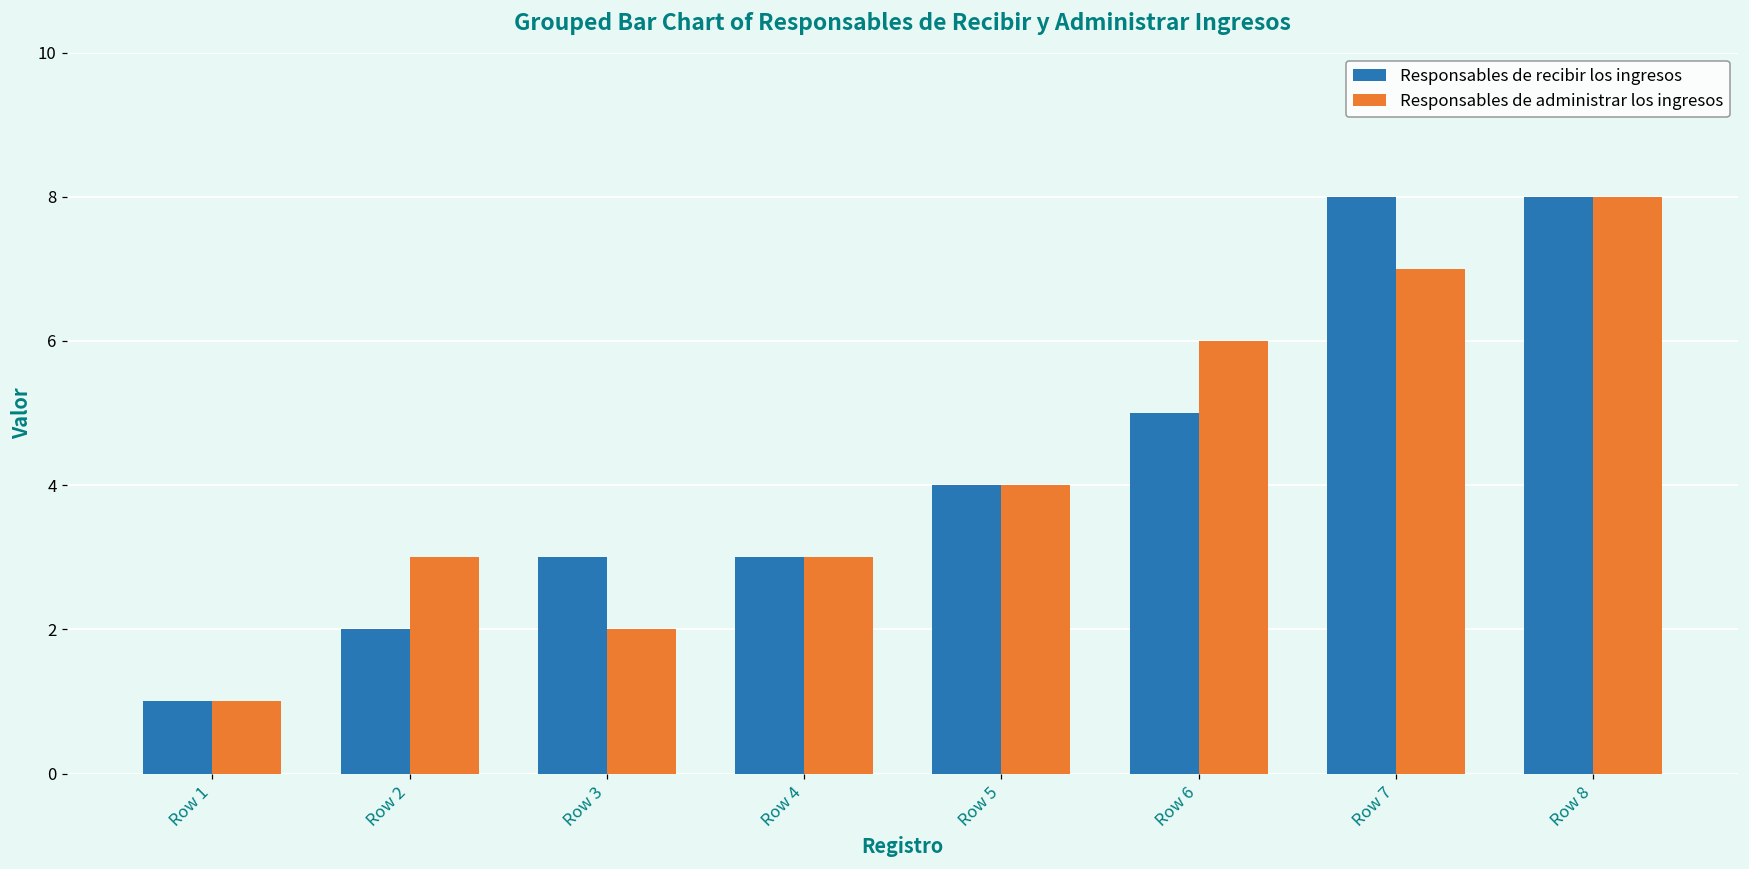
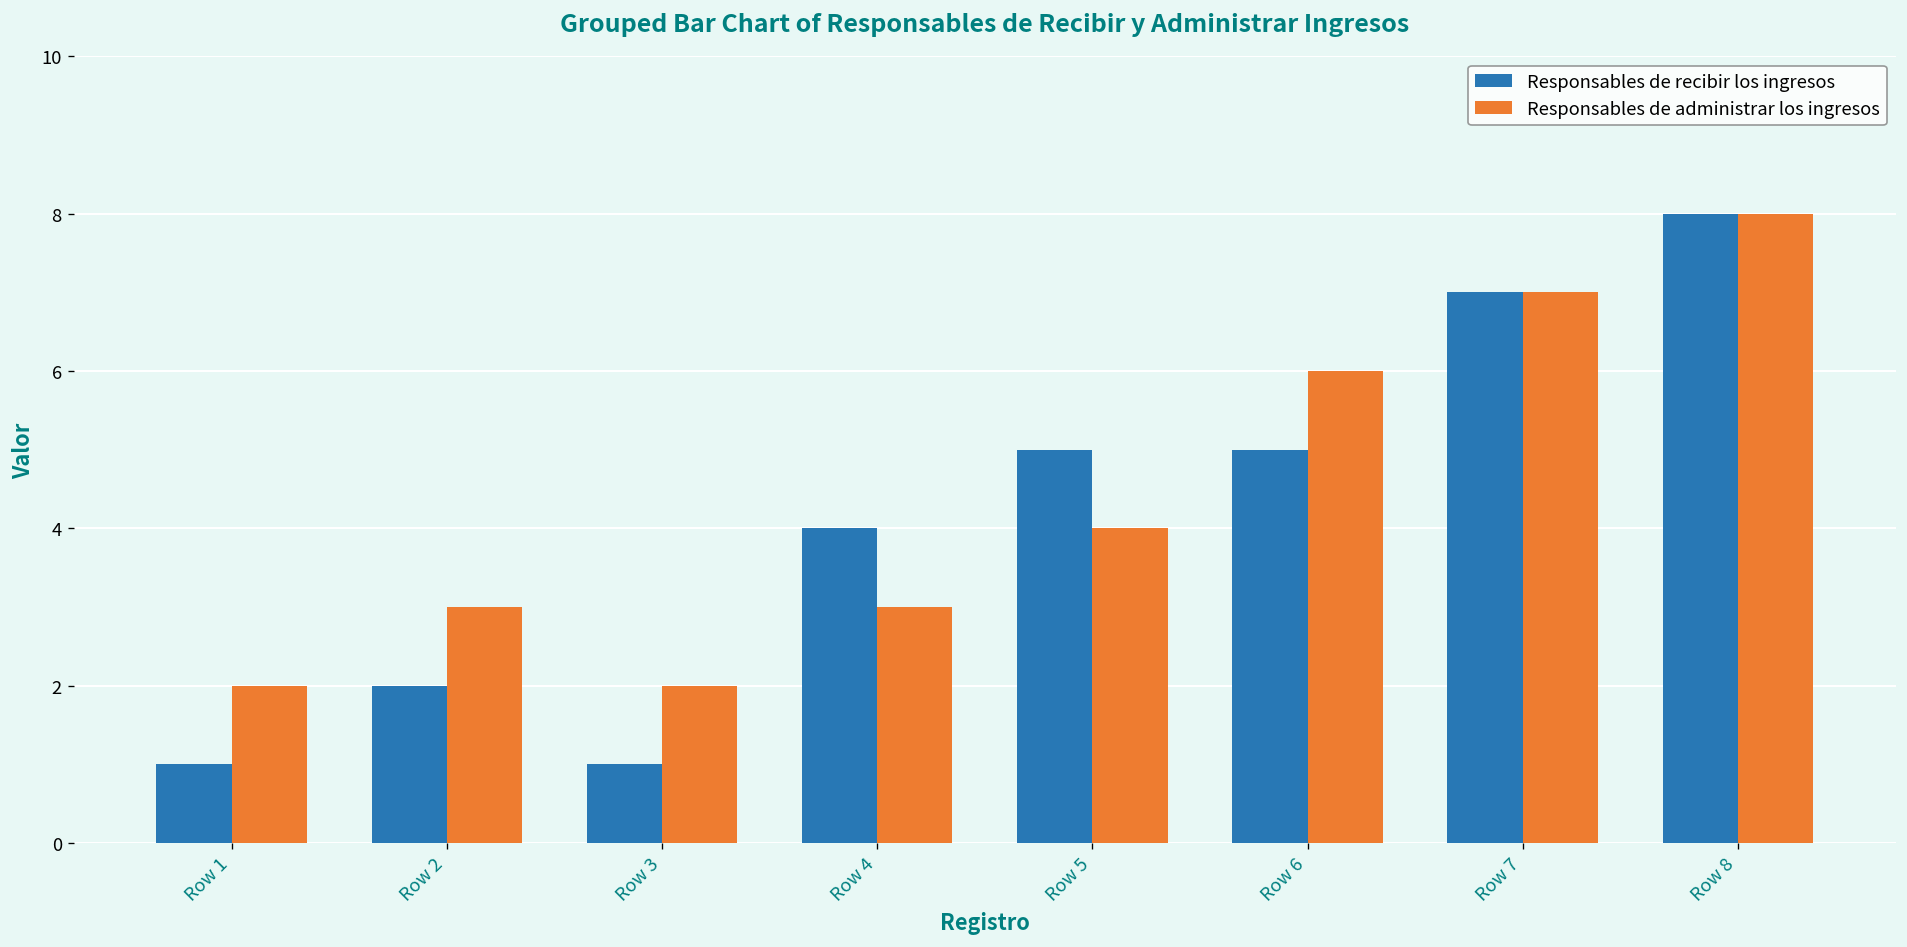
  {
    "Responsables de recibir los ingresos": {
      "Row 1": 1,
      "Row 2": 2,
-     "Row 3": 3,
-     "Row 4": 3,
-     "Row 5": 4,
+     "Row 3": 1,
+     "Row 4": 4,
+     "Row 5": 5,
      "Row 6": 5,
-     "Row 7": 8,
+     "Row 7": 7,
      "Row 8": 8
    },
    "Responsables de administrar los ingresos": {
-     "Row 1": 1,
+     "Row 1": 2,
      "Row 2": 3,
      "Row 3": 2,
      "Row 4": 3,
      "Row 5": 4,
      "Row 6": 6,
      "Row 7": 7,
      "Row 8": 8
    }
  }
